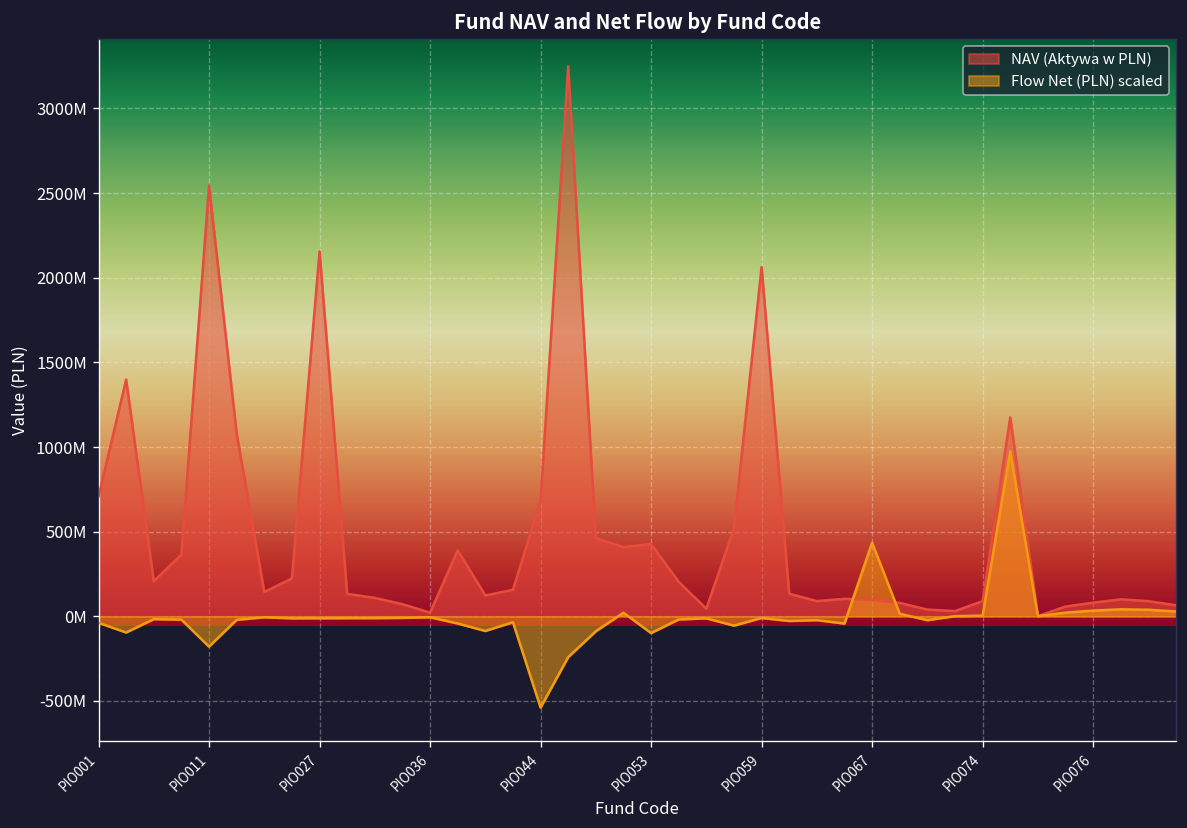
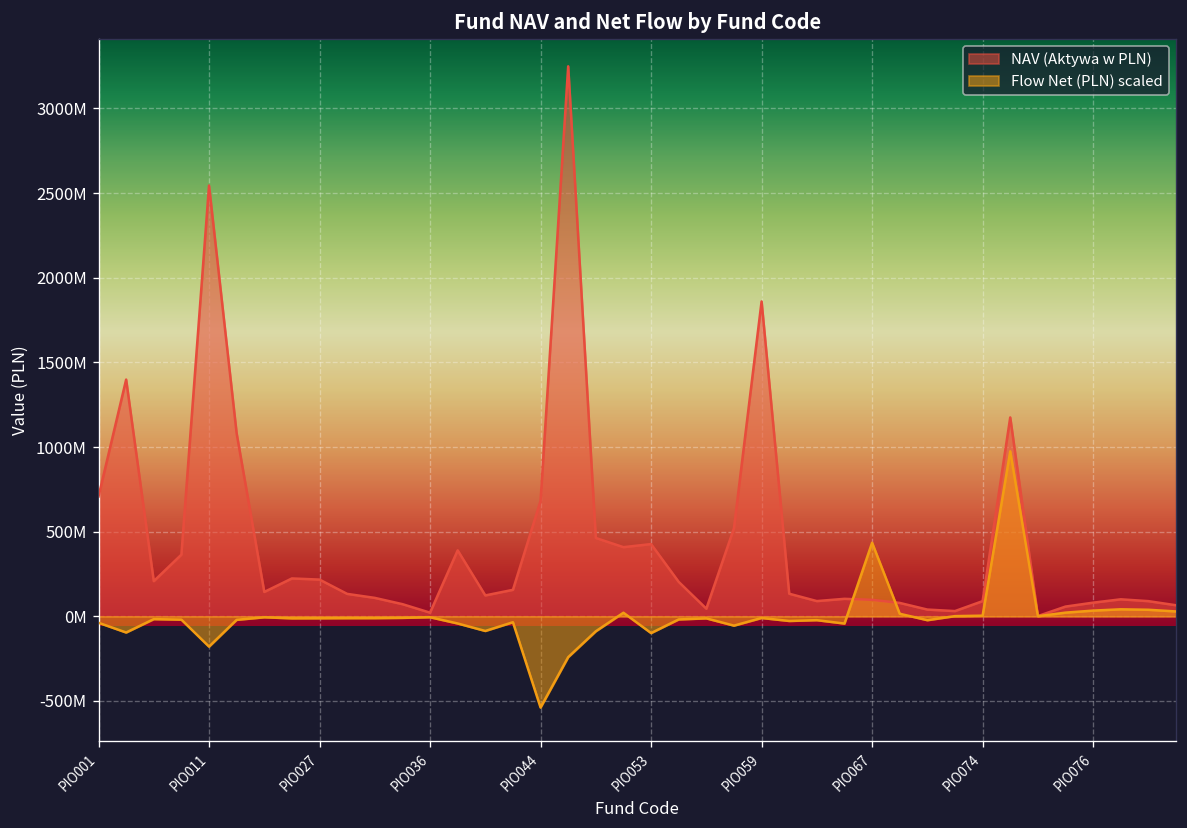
  {
    "NAV (Aktywa w PLN)": {
      "PIO001": 710000000,
      "PIO011": 2540000000,
-     "PIO027": 2160000000,
+     "PIO027": 220000000,
      "PIO036": 20000000,
      "PIO044": 680000000,
      "PIO053": 430000000,
-     "PIO059": 2060000000,
+     "PIO059": 1860000000,
      "PIO067": 100000000,
      "PIO074": 90000000,
      "PIO076": 80000000
    }
  }
